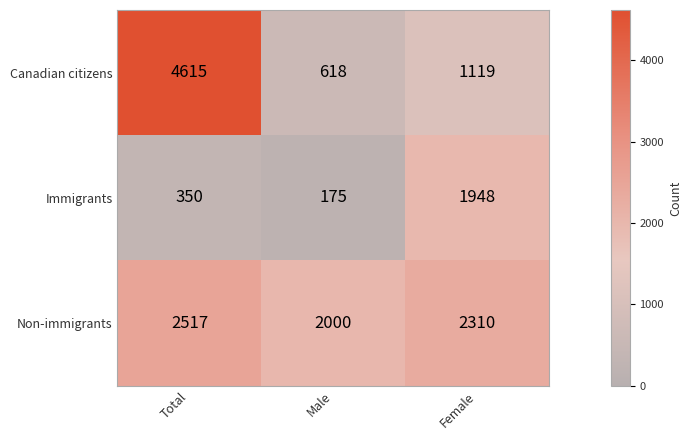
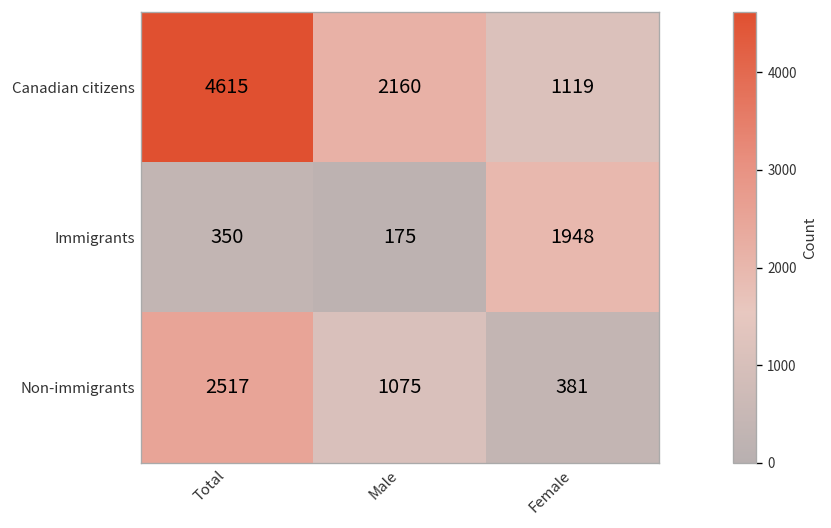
  {
    "Canadian citizens": {
      "Total": 4615,
-     "Male": 618,
+     "Male": 2160,
      "Female": 1119
    },
    "Immigrants": {
      "Total": 350,
      "Male": 175,
      "Female": 1948
    },
    "Non-immigrants": {
      "Total": 2517,
-     "Male": 2000,
-     "Female": 2310
+     "Male": 1075,
+     "Female": 381
    }
  }
